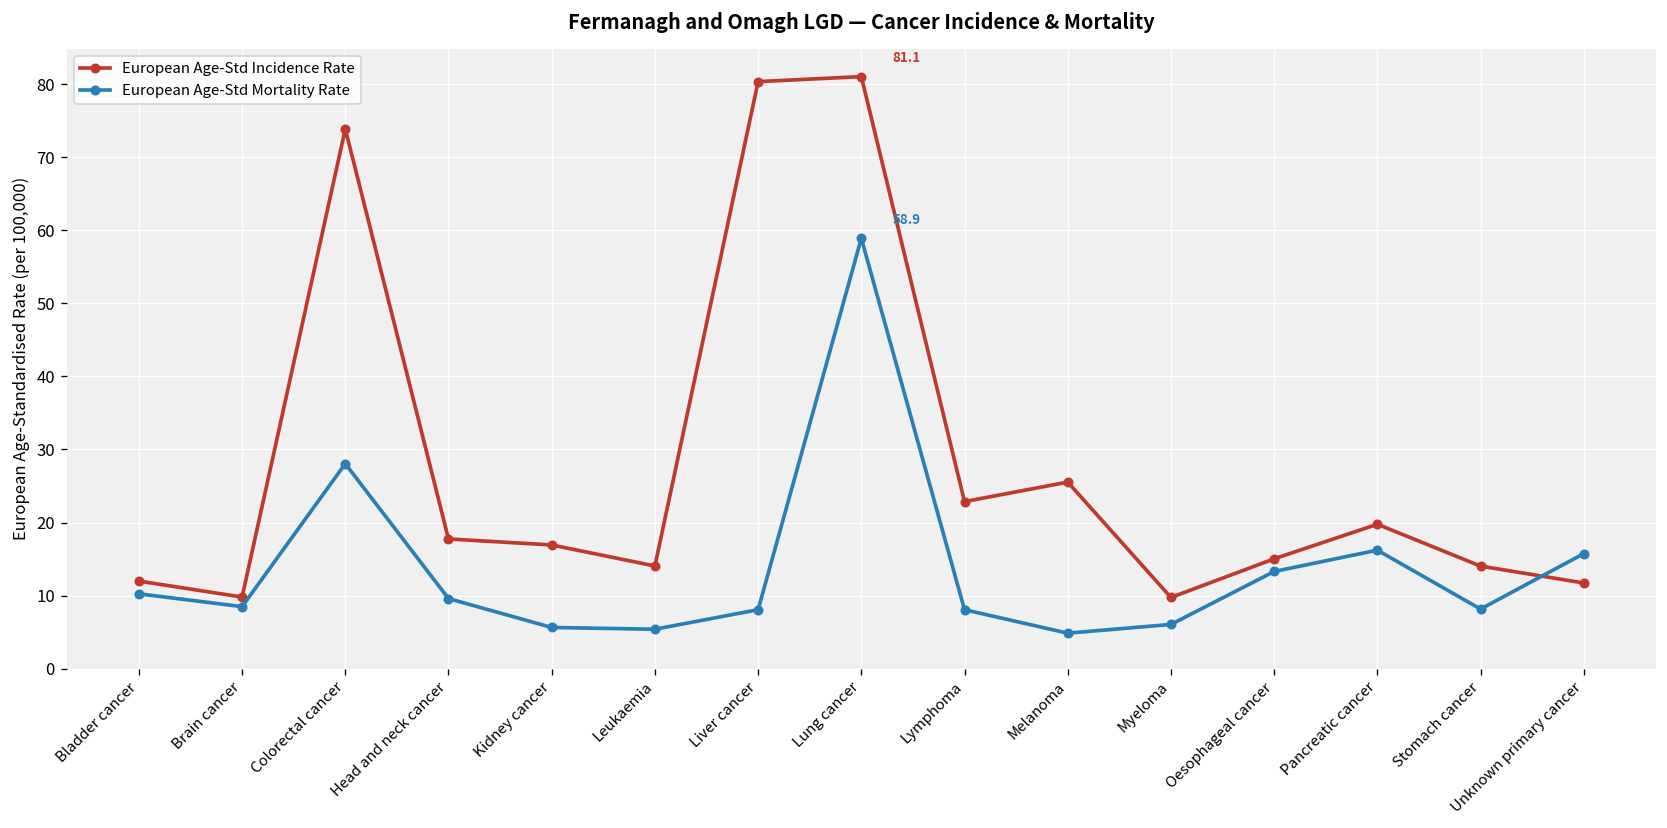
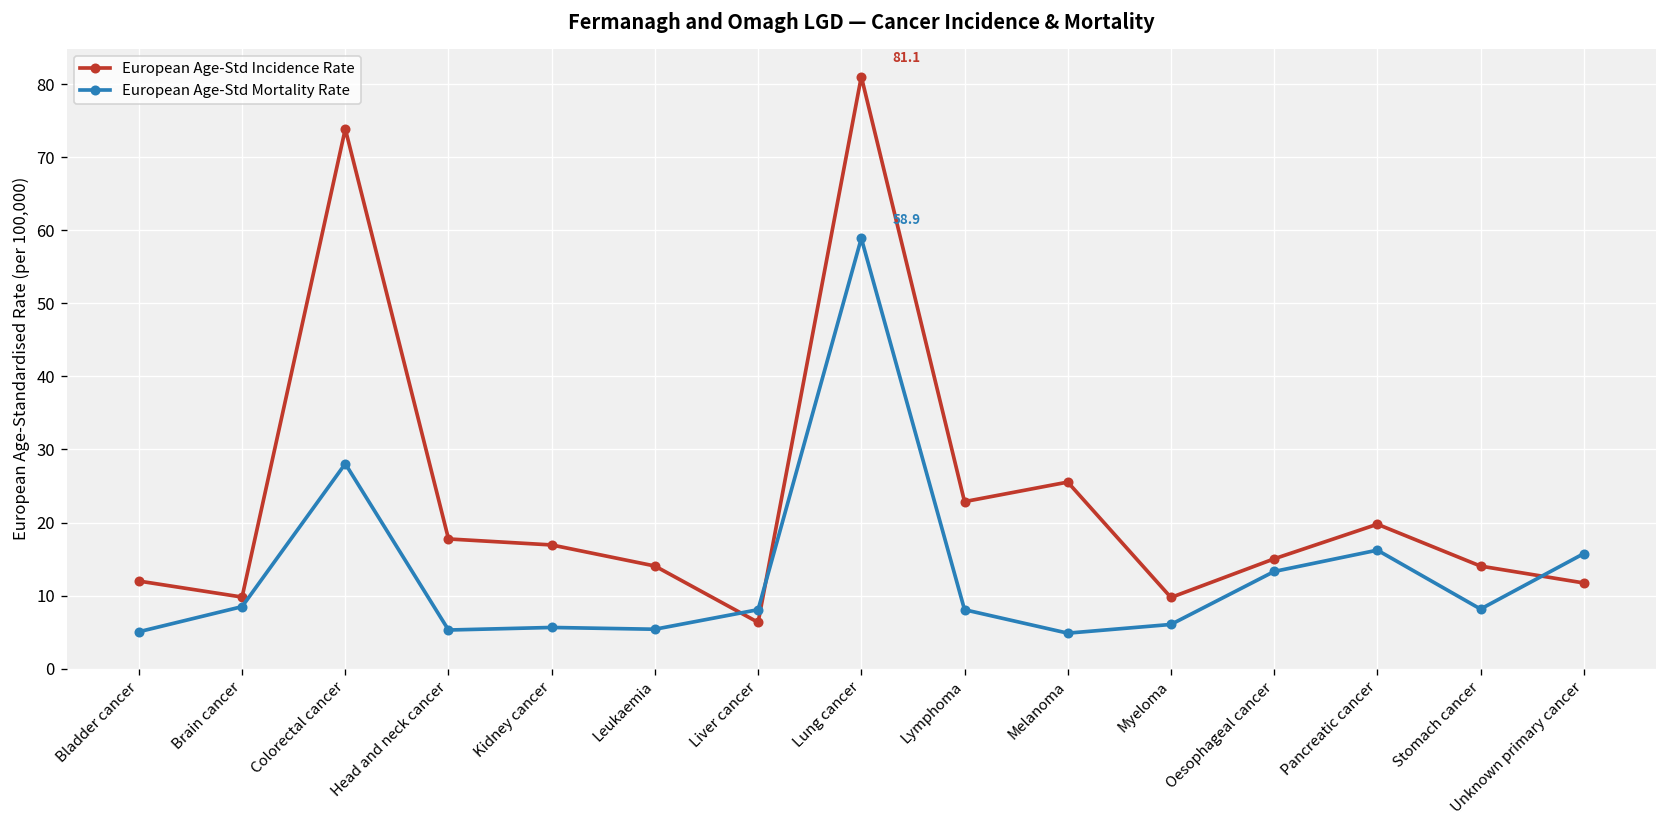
  {
    "European Age-Std Incidence Rate": {
      "Bladder cancer": 12,
      "Brain cancer": 10,
      "Colorectal cancer": 74,
      "Head and neck cancer": 18,
      "Kidney cancer": 17,
      "Leukaemia": 14,
-     "Liver cancer": 80,
+     "Liver cancer": 6,
      "Lung cancer": 81,
      "Lymphoma": 23,
      "Melanoma": 26,
      "Myeloma": 10,
      "Oesophageal cancer": 15,
      "Pancreatic cancer": 20,
      "Stomach cancer": 14,
      "Unknown primary cancer": 12
    },
    "European Age-Std Mortality Rate": {
-     "Bladder cancer": 10,
+     "Bladder cancer": 5,
      "Brain cancer": 8,
      "Colorectal cancer": 28,
-     "Head and neck cancer": 10,
+     "Head and neck cancer": 5,
      "Kidney cancer": 6,
      "Leukaemia": 5,
      "Liver cancer": 8,
      "Lung cancer": 59,
      "Lymphoma": 8,
      "Melanoma": 5,
      "Myeloma": 6,
      "Oesophageal cancer": 13,
      "Pancreatic cancer": 16,
      "Stomach cancer": 8,
      "Unknown primary cancer": 16
    }
  }
